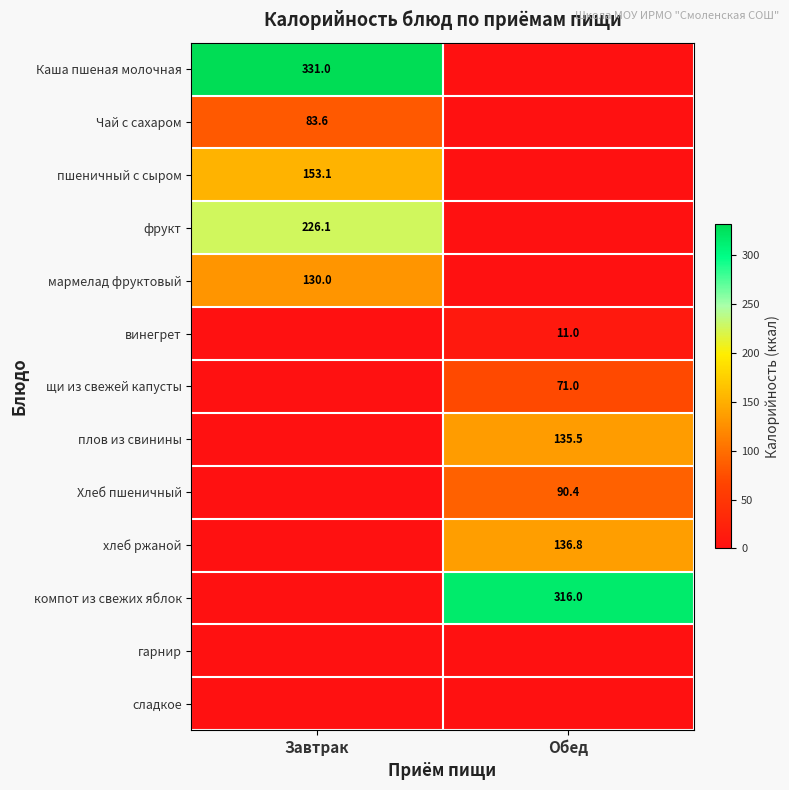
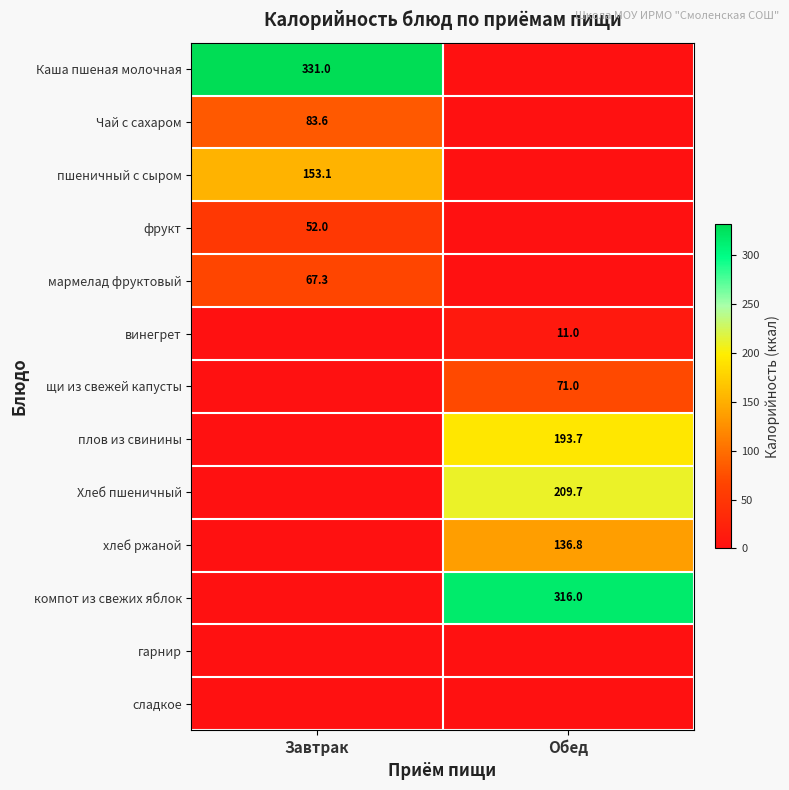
  {
    "Каша пшеная молочная": {
      "Завтрак": 331.0
    },
    "Чай с сахаром": {
      "Завтрак": 83.6
    },
    "пшеничный с сыром": {
      "Завтрак": 153.1
    },
    "фрукт": {
-     "Завтрак": 226.1
+     "Завтрак": 52.0
    },
    "мармелад фруктовый": {
-     "Завтрак": 130.0
+     "Завтрак": 67.3
    },
    "винегрет": {
      "Обед": 11.0
    },
    "щи из свежей капусты": {
      "Обед": 71.0
    },
    "плов из свинины": {
-     "Обед": 135.5
+     "Обед": 193.7
    },
    "Хлеб пшеничный": {
-     "Обед": 90.4
+     "Обед": 209.7
    },
    "хлеб ржаной": {
      "Обед": 136.8
    },
    "компот из свежих яблок": {
      "Обед": 316.0
    }
  }
